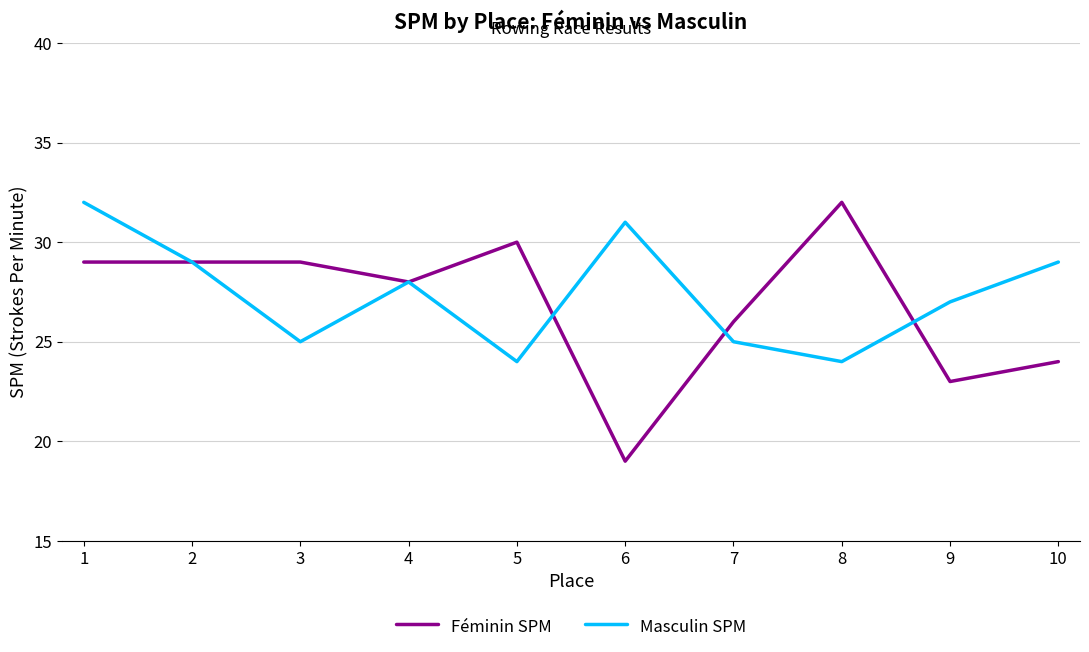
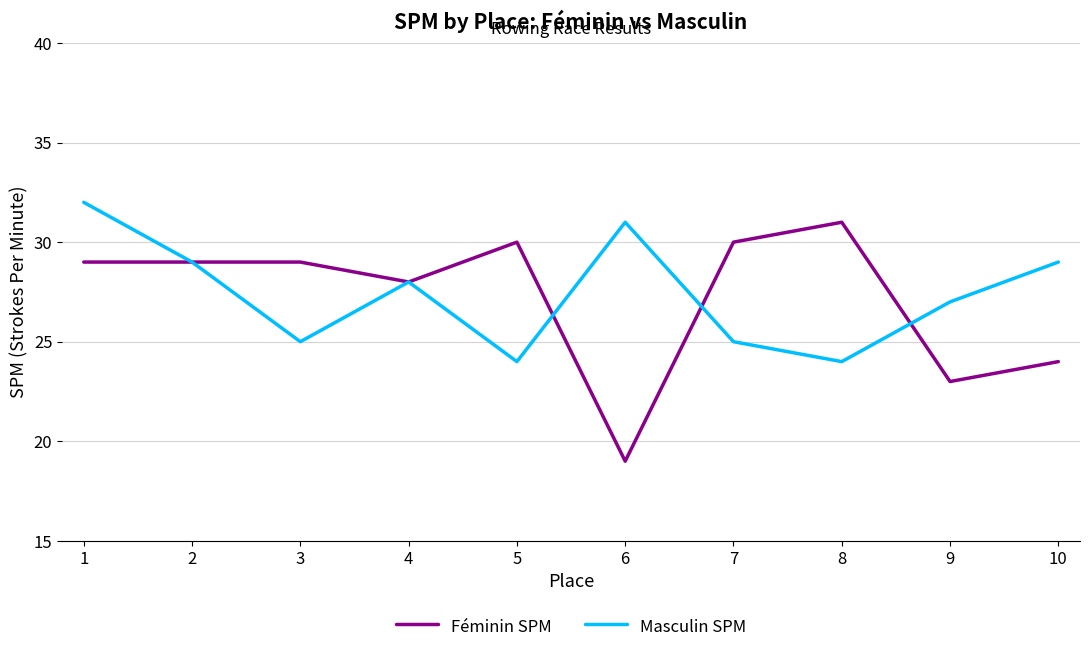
  {
    "Féminin SPM": {
      "1": 29,
      "3": 29,
      "5": 30,
      "6": 19,
-     "7": 26,
-     "8": 32,
+     "7": 30,
+     "8": 31,
      "9": 23,
      "10": 24
    },
    "Masculin SPM": {
      "1": 32,
      "3": 25,
      "5": 24,
      "6": 31,
      "7": 25,
      "8": 24,
      "9": 27,
      "10": 29
    }
  }
